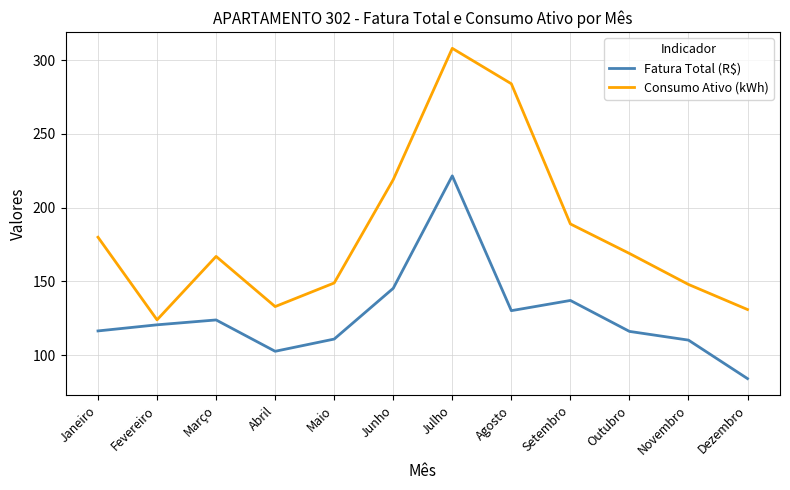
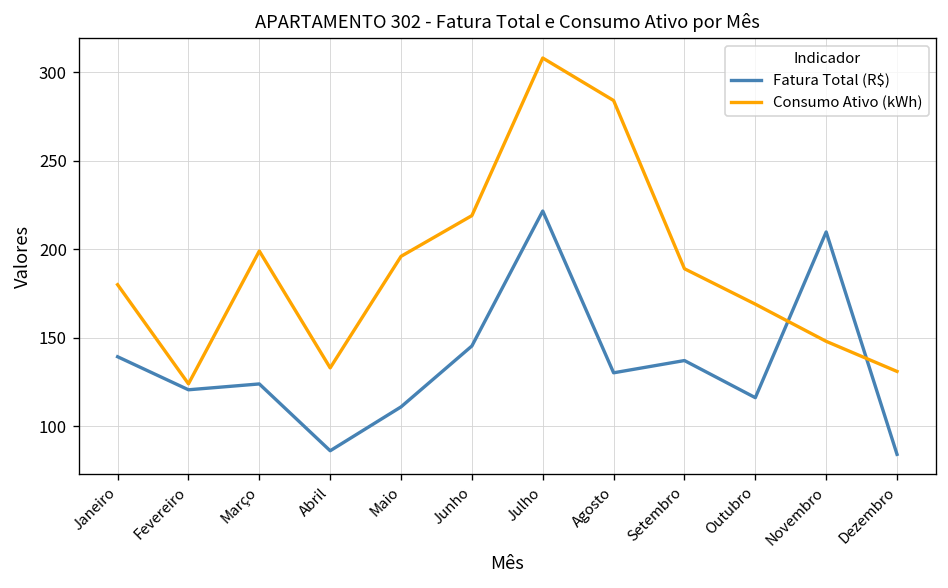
  {
    "Fatura Total (R$)": {
-     "Janeiro": 117,
+     "Janeiro": 139,
      "Fevereiro": 121,
      "Março": 124,
-     "Abril": 103,
+     "Abril": 86,
      "Maio": 111,
      "Junho": 145,
      "Julho": 222,
      "Agosto": 130,
      "Setembro": 137,
      "Outubro": 116,
-     "Novembro": 110,
+     "Novembro": 210,
      "Dezembro": 84
    },
    "Consumo Ativo (kWh)": {
      "Janeiro": 180,
      "Fevereiro": 124,
-     "Março": 167,
+     "Março": 199,
      "Abril": 133,
-     "Maio": 149,
+     "Maio": 196,
      "Junho": 219,
      "Julho": 308,
      "Agosto": 284,
      "Setembro": 189,
      "Outubro": 169,
      "Novembro": 148,
      "Dezembro": 131
    }
  }
